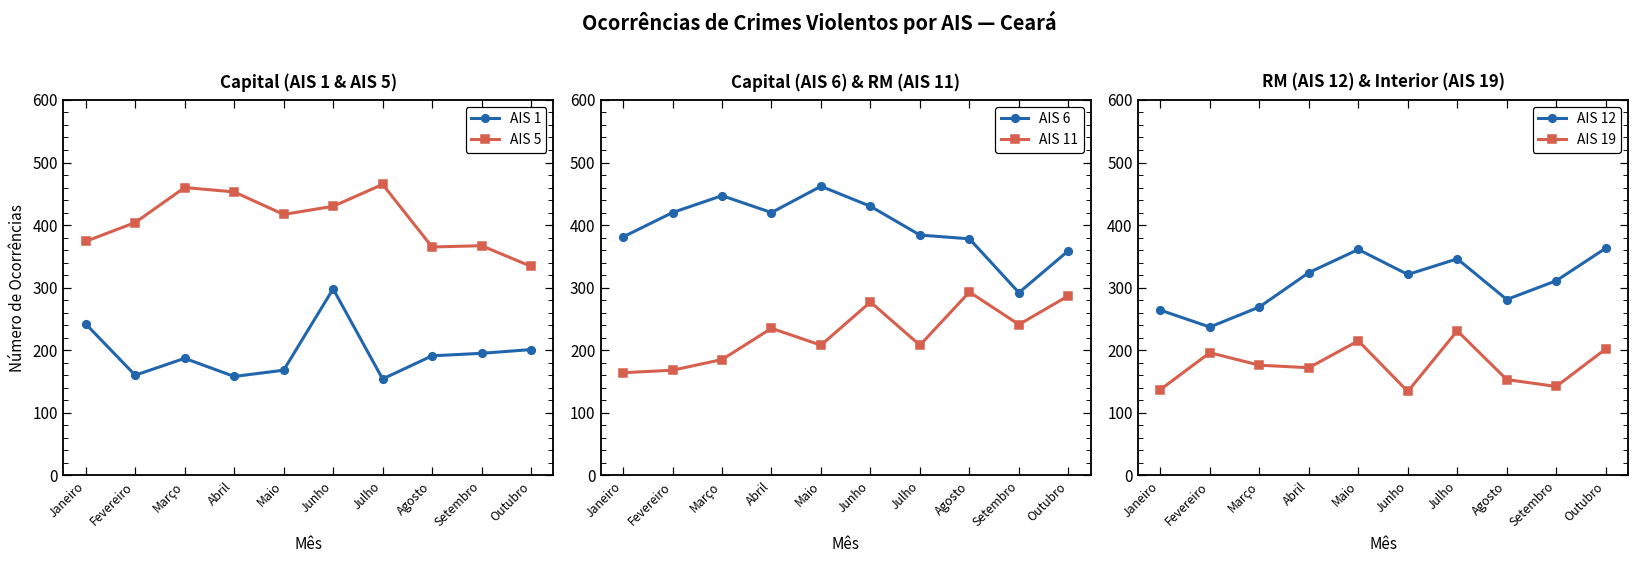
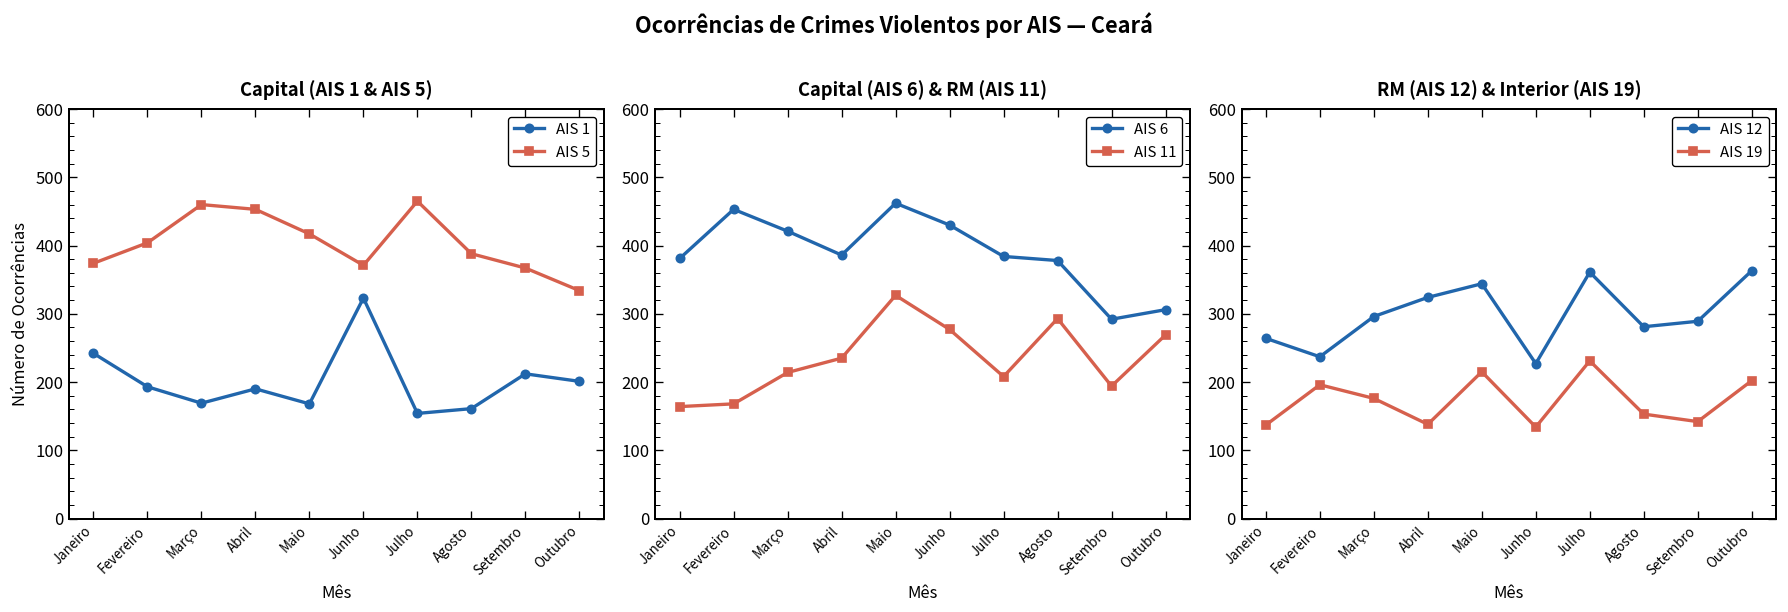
  {
    "Capital (AIS 1 & AIS 5)": {
      "AIS 1": {
        "Janeiro": 240,
-       "Fevereiro": 160,
-       "Março": 190,
-       "Abril": 160,
+       "Fevereiro": 190,
+       "Março": 170,
+       "Abril": 190,
        "Maio": 170,
-       "Junho": 300,
+       "Junho": 320,
        "Julho": 150,
-       "Agosto": 190,
-       "Setembro": 200,
+       "Agosto": 160,
+       "Setembro": 210,
        "Outubro": 200
      },
      "AIS 5": {
        "Janeiro": 370,
        "Fevereiro": 400,
        "Março": 460,
        "Abril": 450,
        "Maio": 420,
-       "Junho": 430,
+       "Junho": 370,
        "Julho": 470,
-       "Agosto": 370,
+       "Agosto": 390,
        "Setembro": 370,
        "Outubro": 330
      }
    },
    "Capital (AIS 6) & RM (AIS 11)": {
      "AIS 6": {
        "Janeiro": 380,
-       "Fevereiro": 420,
-       "Março": 450,
-       "Abril": 420,
+       "Fevereiro": 450,
+       "Março": 420,
+       "Abril": 390,
        "Maio": 460,
        "Junho": 430,
        "Julho": 380,
        "Agosto": 380,
        "Setembro": 290,
-       "Outubro": 360
+       "Outubro": 310
      },
      "AIS 11": {
        "Janeiro": 160,
        "Fevereiro": 170,
-       "Março": 190,
+       "Março": 210,
        "Abril": 240,
-       "Maio": 210,
+       "Maio": 330,
        "Junho": 280,
        "Julho": 210,
        "Agosto": 290,
-       "Setembro": 240,
-       "Outubro": 290
+       "Setembro": 190,
+       "Outubro": 270
      }
    },
    "RM (AIS 12) & Interior (AIS 19)": {
      "AIS 12": {
        "Janeiro": 260,
        "Fevereiro": 240,
-       "Março": 270,
+       "Março": 300,
        "Abril": 320,
-       "Maio": 360,
-       "Junho": 320,
-       "Julho": 350,
+       "Maio": 340,
+       "Junho": 230,
+       "Julho": 360,
        "Agosto": 280,
-       "Setembro": 310,
+       "Setembro": 290,
        "Outubro": 360
      },
      "AIS 19": {
        "Janeiro": 140,
        "Fevereiro": 200,
        "Março": 180,
-       "Abril": 170,
+       "Abril": 140,
        "Maio": 220,
        "Junho": 130,
        "Julho": 230,
        "Agosto": 150,
        "Setembro": 140,
        "Outubro": 200
      }
    }
  }
